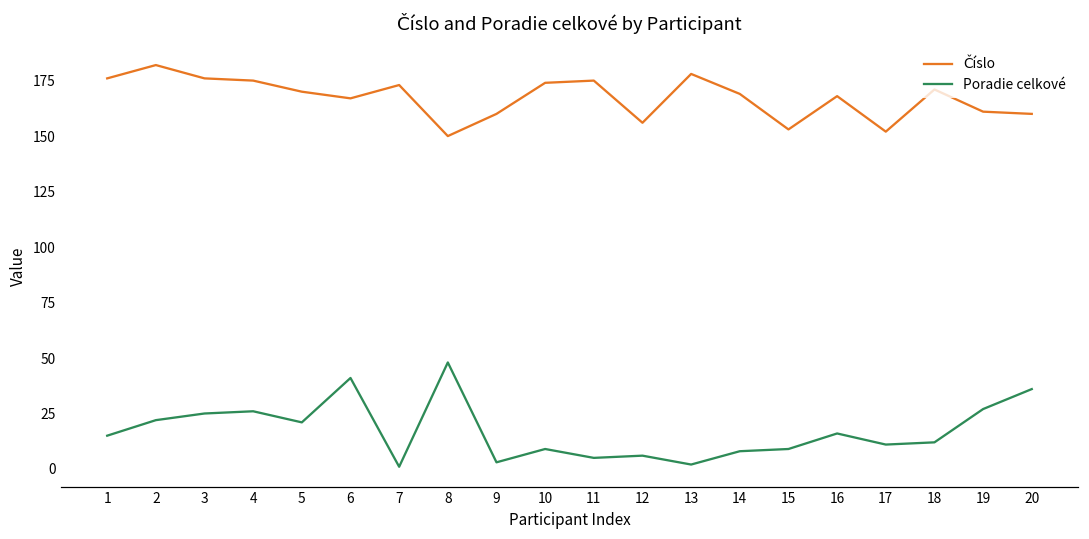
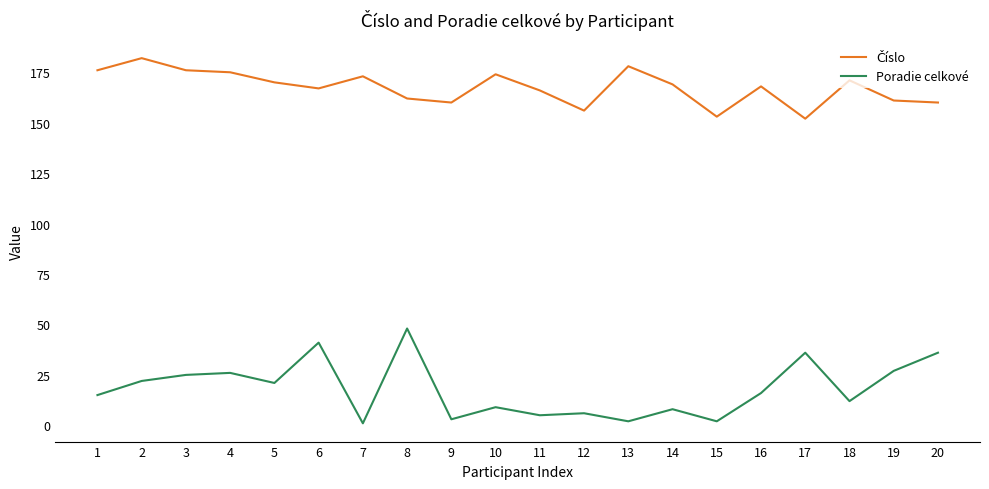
  {
    "Číslo": {
      "1": 176,
      "2": 182,
      "3": 176,
      "4": 175,
      "5": 170,
      "6": 167,
      "7": 173,
-     "8": 150,
+     "8": 162,
      "9": 160,
      "10": 174,
-     "11": 175,
+     "11": 166,
      "12": 156,
      "13": 178,
      "14": 169,
      "15": 153,
      "16": 168,
      "17": 152,
      "19": 161,
      "20": 160
    },
    "Poradie celkové": {
      "1": 15,
      "2": 22,
      "3": 25,
      "4": 26,
      "5": 21,
      "6": 41,
      "7": 1,
      "8": 48,
      "9": 3,
      "10": 9,
      "11": 5,
      "12": 6,
      "13": 2,
      "14": 8,
-     "15": 9,
+     "15": 2,
      "16": 16,
-     "17": 11,
+     "17": 36,
      "18": 12,
      "19": 27,
      "20": 36
    }
  }
